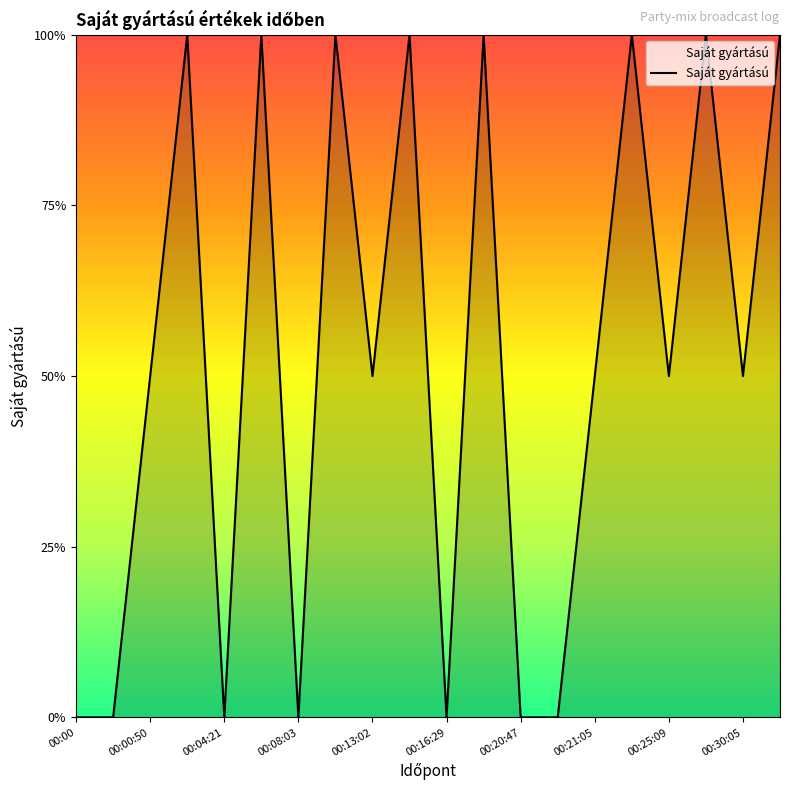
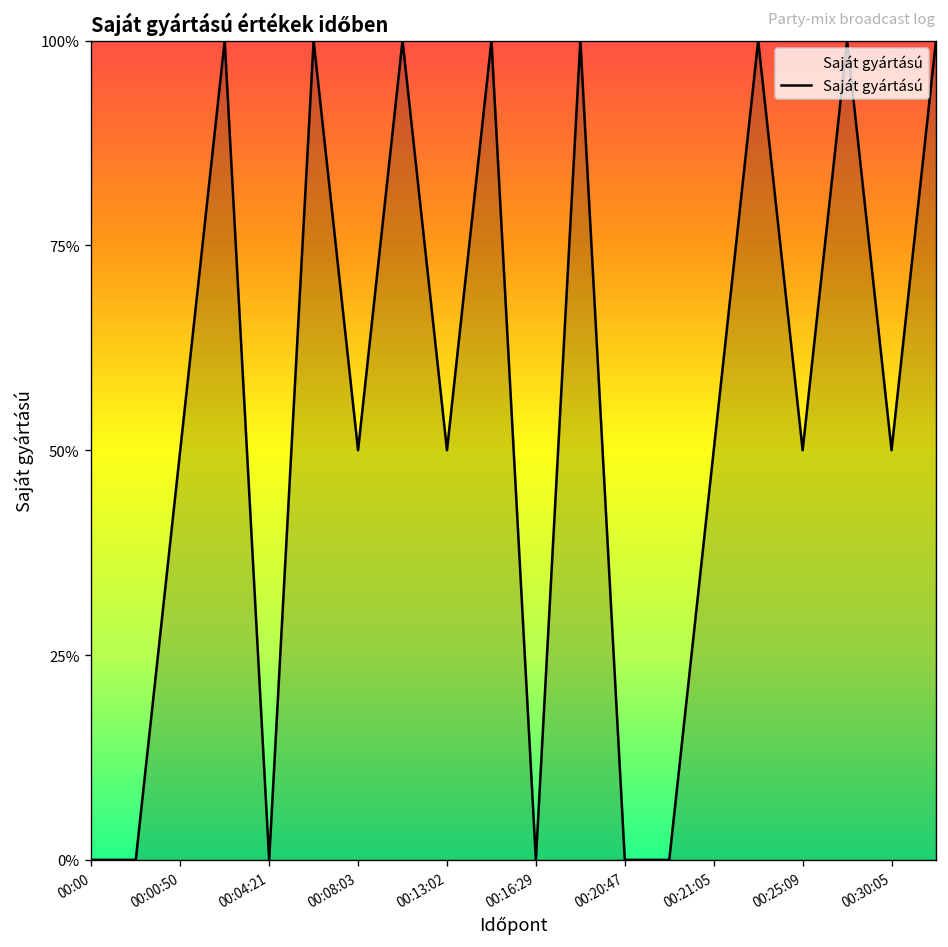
  {
    "00:00": "0%",
    "00:00:50": "50%",
    "00:04:21": "0%",
-   "00:08:03": "0%",
+   "00:08:03": "50%",
    "00:13:02": "50%",
    "00:16:29": "0%",
    "00:20:47": "0%",
    "00:21:05": "50%",
    "00:25:09": "50%",
    "00:30:05": "50%"
  }
